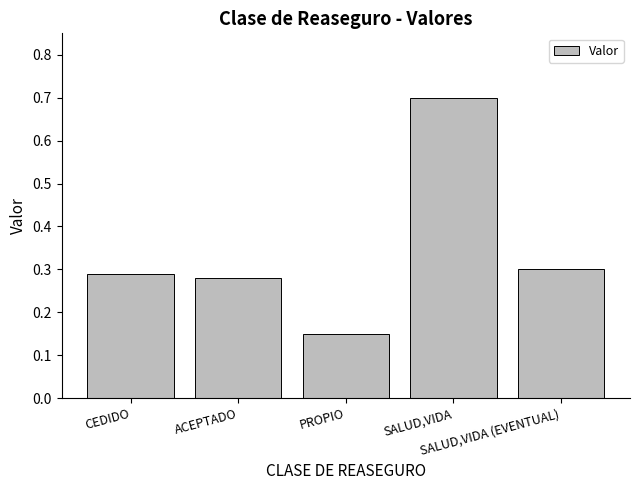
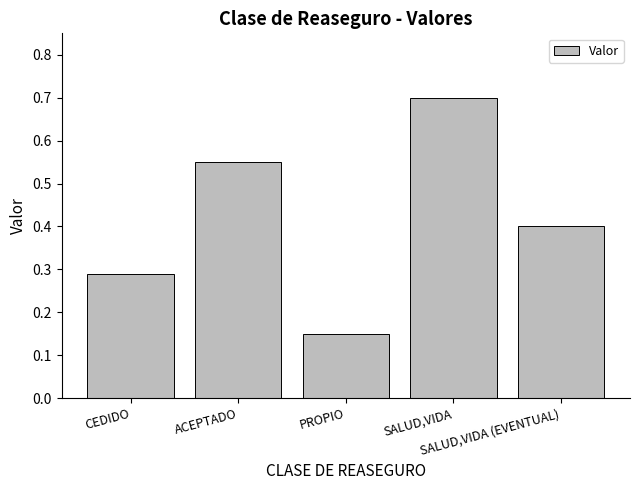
  {
    "CEDIDO": 0.29,
-   "ACEPTADO": 0.28,
+   "ACEPTADO": 0.55,
    "PROPIO": 0.15,
    "SALUD,VIDA": 0.70,
-   "SALUD,VIDA (EVENTUAL)": 0.3
+   "SALUD,VIDA (EVENTUAL)": 0.4
  }
